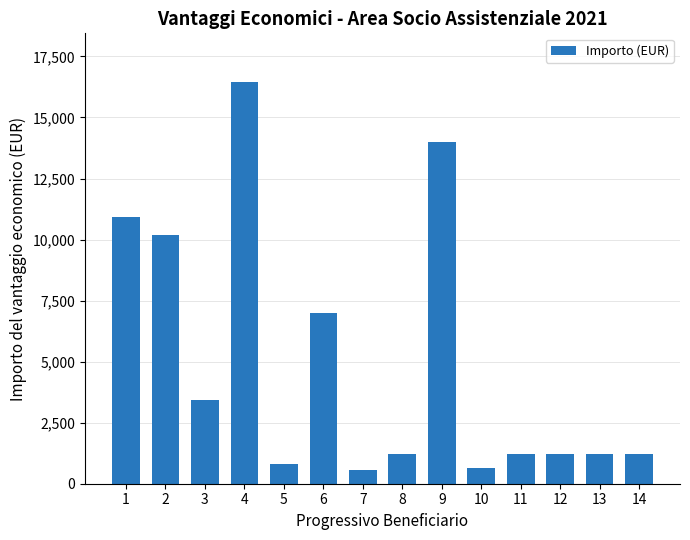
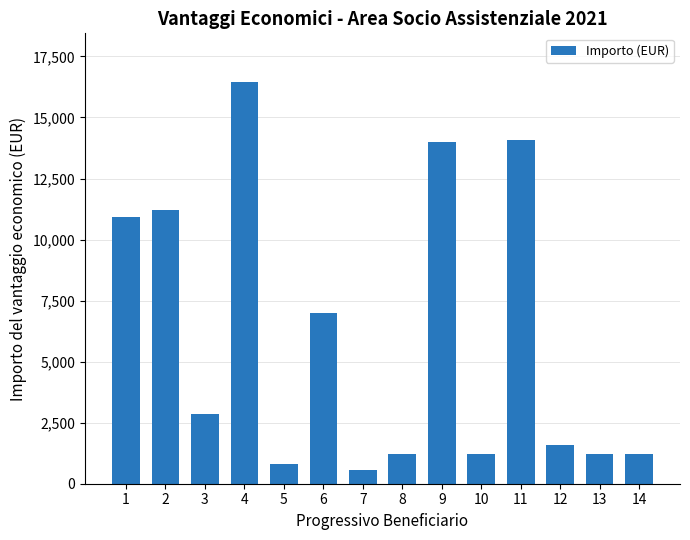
  {
    "1": "10,900",
-   "2": "10,200",
-   "3": "3,400",
+   "2": "11,200",
+   "3": "2,900",
    "4": "16,500",
    "5": "800",
    "6": "7,000",
    "7": "600",
    "8": "1,200",
    "9": "14,000",
-   "10": "700",
-   "11": "1,200",
-   "12": "1,200",
+   "10": "1,200",
+   "11": "14,100",
+   "12": "1,600",
    "13": "1,200",
    "14": "1,200"
  }
